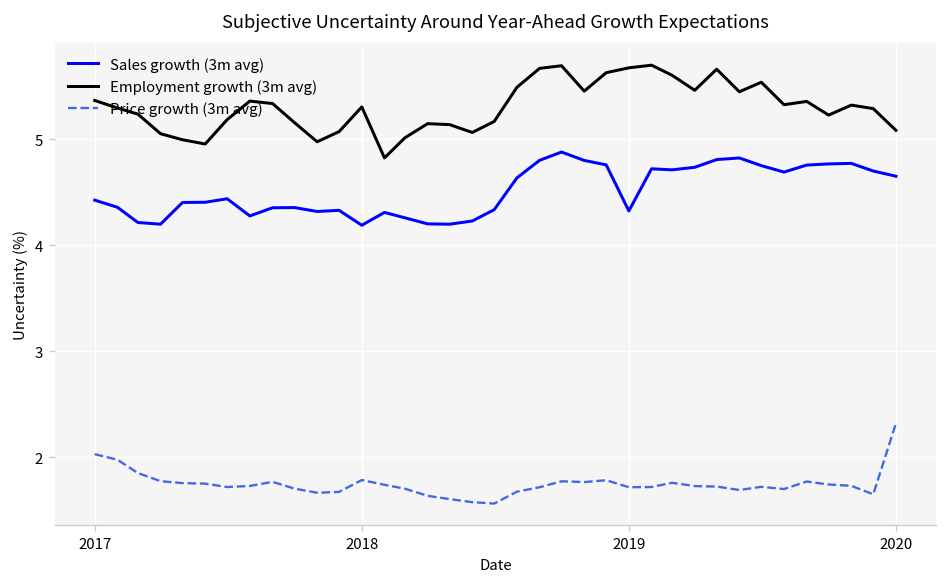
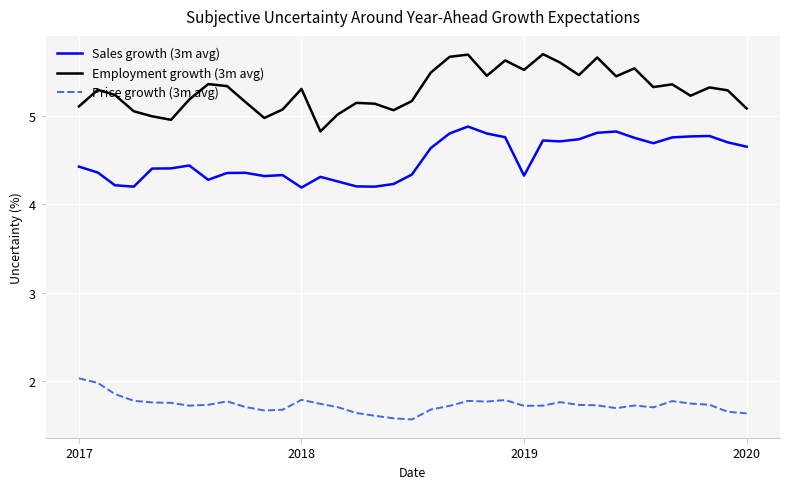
  {
    "Sales growth (3m avg)": {
      "2017": 4.4,
      "2018": 4.2,
      "2019": 4.3,
      "2020": 4.7
    },
    "Employment growth (3m avg)": {
-     "2017": 5.4,
+     "2017": 5.1,
      "2018": 5.3,
-     "2019": 5.7,
+     "2019": 5.5,
      "2020": 5.1
    },
    "Price growth (3m avg)": {
      "2017": 2.0,
      "2018": 1.8,
      "2019": 1.7,
-     "2020": 2.3
+     "2020": 1.6
    }
  }
